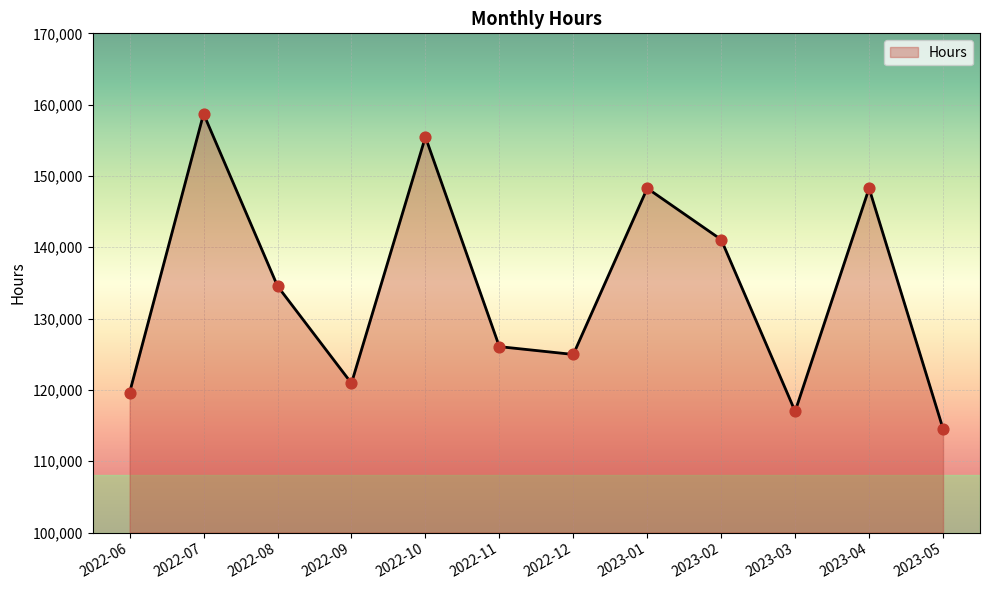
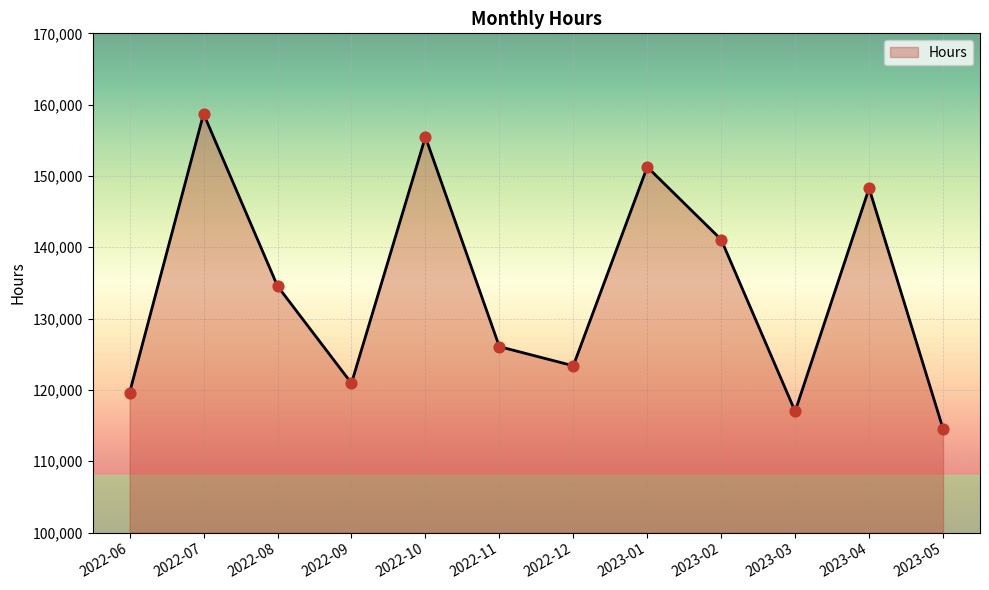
  {
    "2022-06": "120,000",
    "2022-07": "159,000",
    "2022-08": "135,000",
    "2022-09": "121,000",
    "2022-10": "155,000",
    "2022-11": "126,000",
-   "2022-12": "125,000",
-   "2023-01": "148,000",
+   "2022-12": "123,000",
+   "2023-01": "151,000",
    "2023-02": "141,000",
    "2023-03": "117,000",
    "2023-04": "148,000",
    "2023-05": "115,000"
  }
